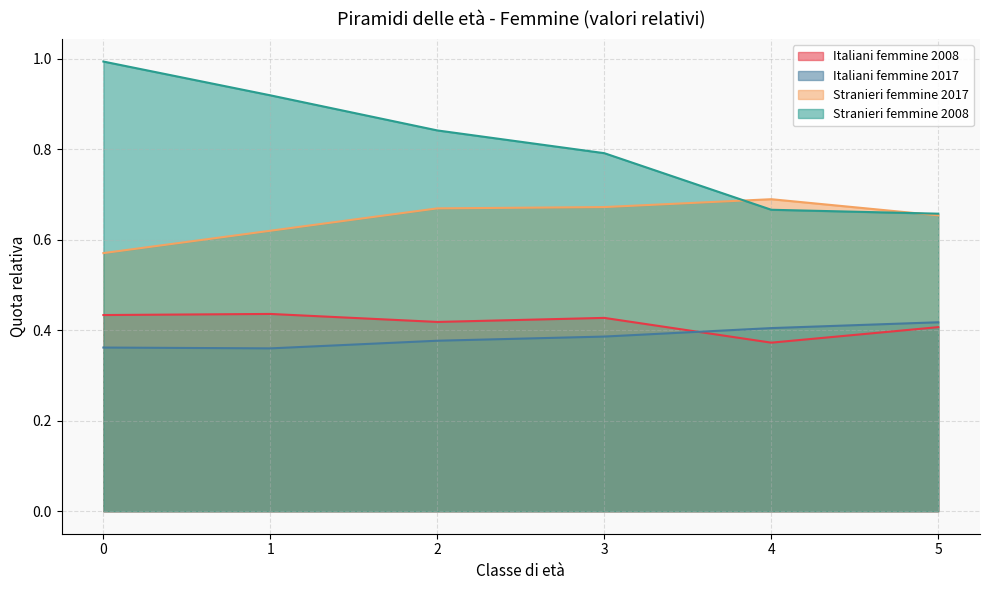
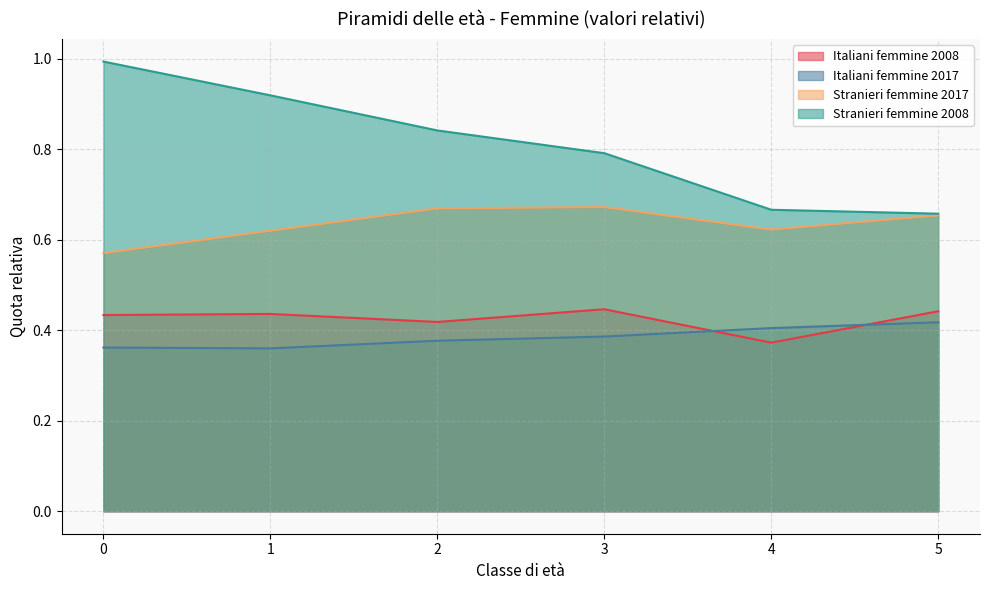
  {
    "Italiani femmine 2008": {
      "0": 0.43,
      "1": 0.44,
      "2": 0.42,
-     "3": 0.43,
+     "3": 0.45,
      "4": 0.37,
-     "5": 0.41
+     "5": 0.44
    },
    "Stranieri femmine 2017": {
      "0": 0.57,
      "1": 0.62,
      "2": 0.67,
      "3": 0.67,
-     "4": 0.69
+     "4": 0.62
    }
  }
